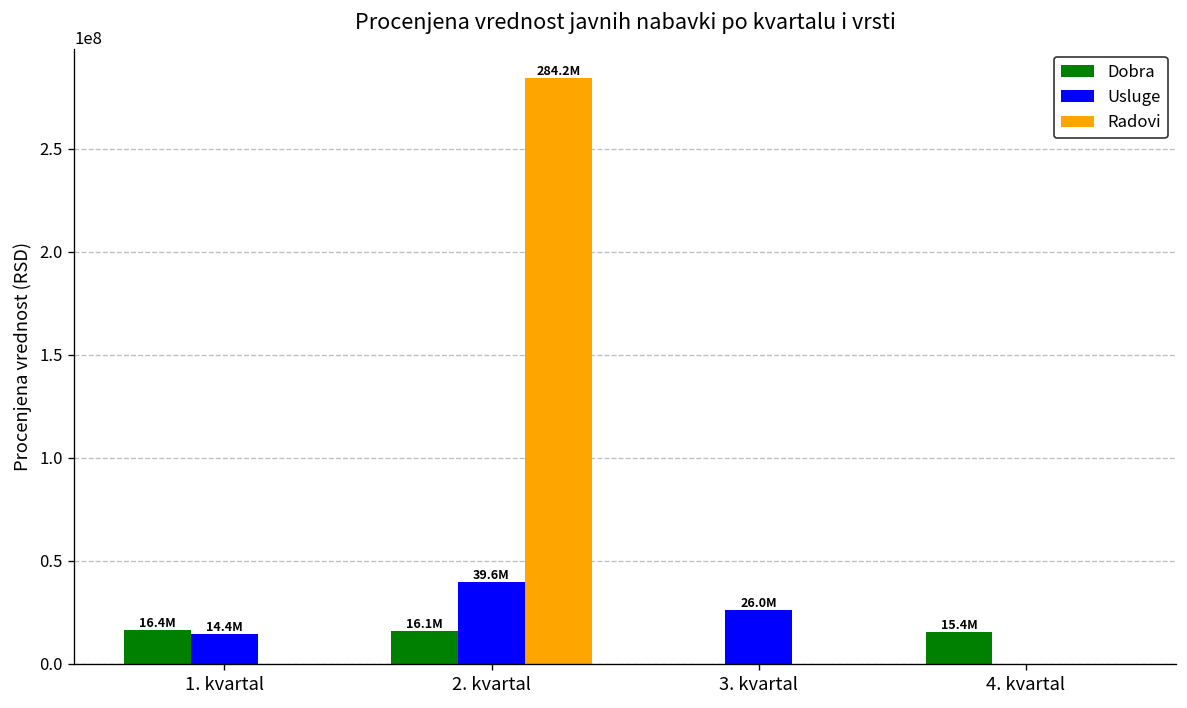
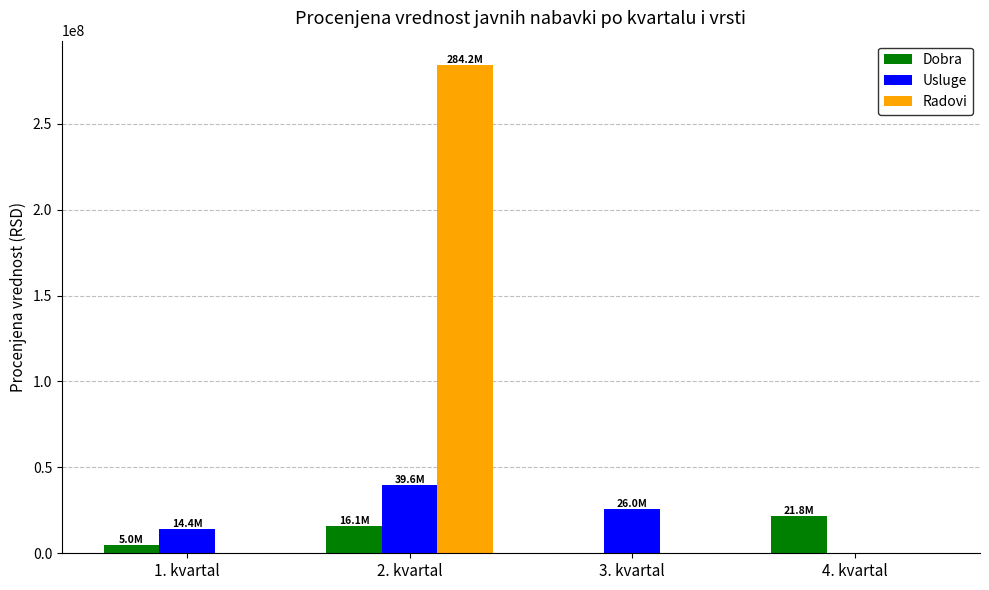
  {
    "Dobra": {
-     "1. kvartal": "16.4M",
+     "1. kvartal": "5.0M",
      "2. kvartal": "16.1M",
-     "4. kvartal": "15.4M"
+     "4. kvartal": "21.8M"
    },
    "Usluge": {
      "1. kvartal": "14.4M",
      "2. kvartal": "39.6M",
      "3. kvartal": "26.0M"
    },
    "Radovi": {
      "2. kvartal": "284.2M"
    }
  }
